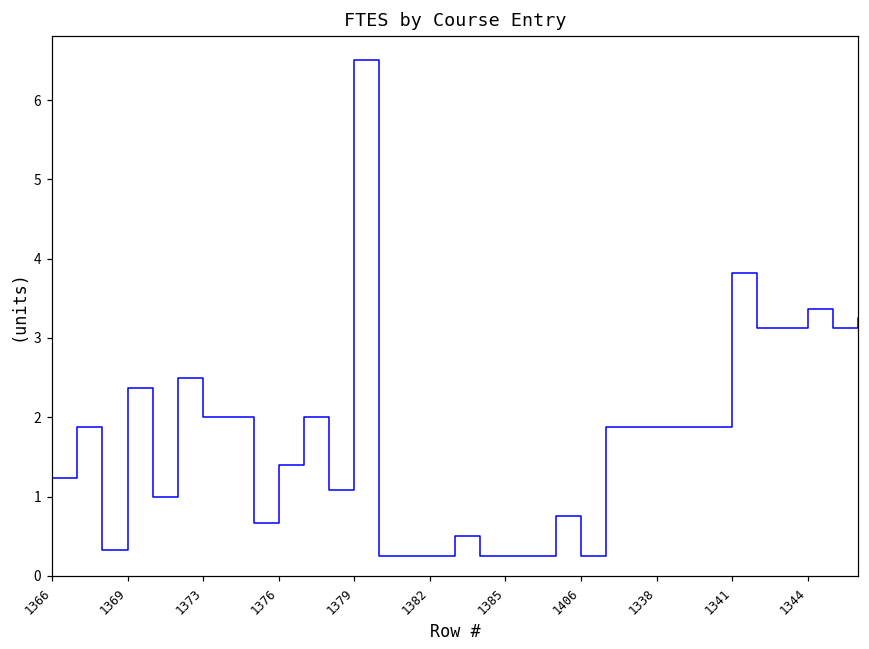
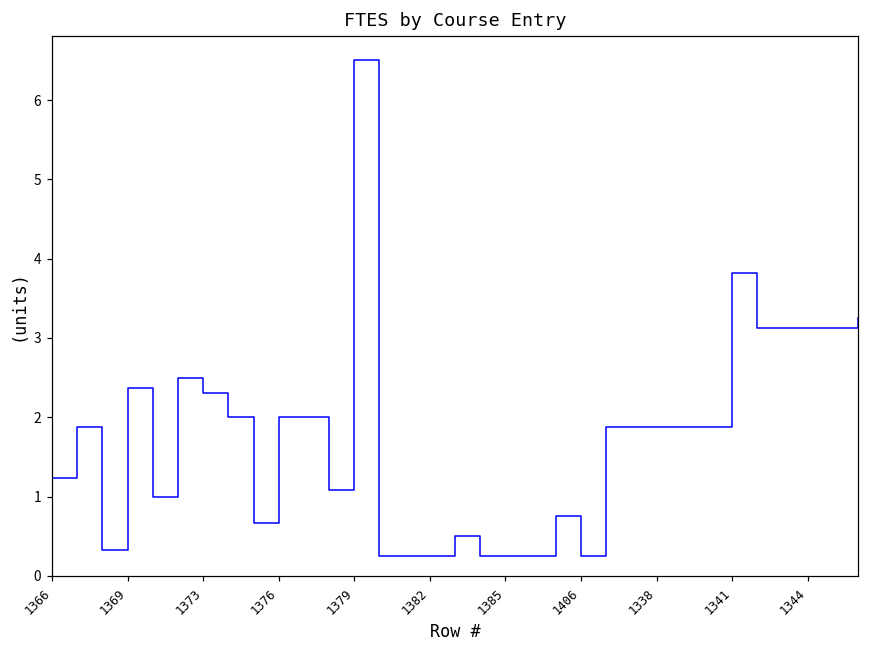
  {
    "1366": 1.2,
    "1369": 2.4,
-   "1373": 2.0,
-   "1376": 1.4,
+   "1373": 2.3,
+   "1376": 2.0,
    "1379": 6.5,
    "1382": 0.3,
    "1385": 0.3,
    "1406": 0.3,
    "1338": 1.9,
    "1341": 3.8,
-   "1344": 3.4
+   "1344": 3.1
  }
